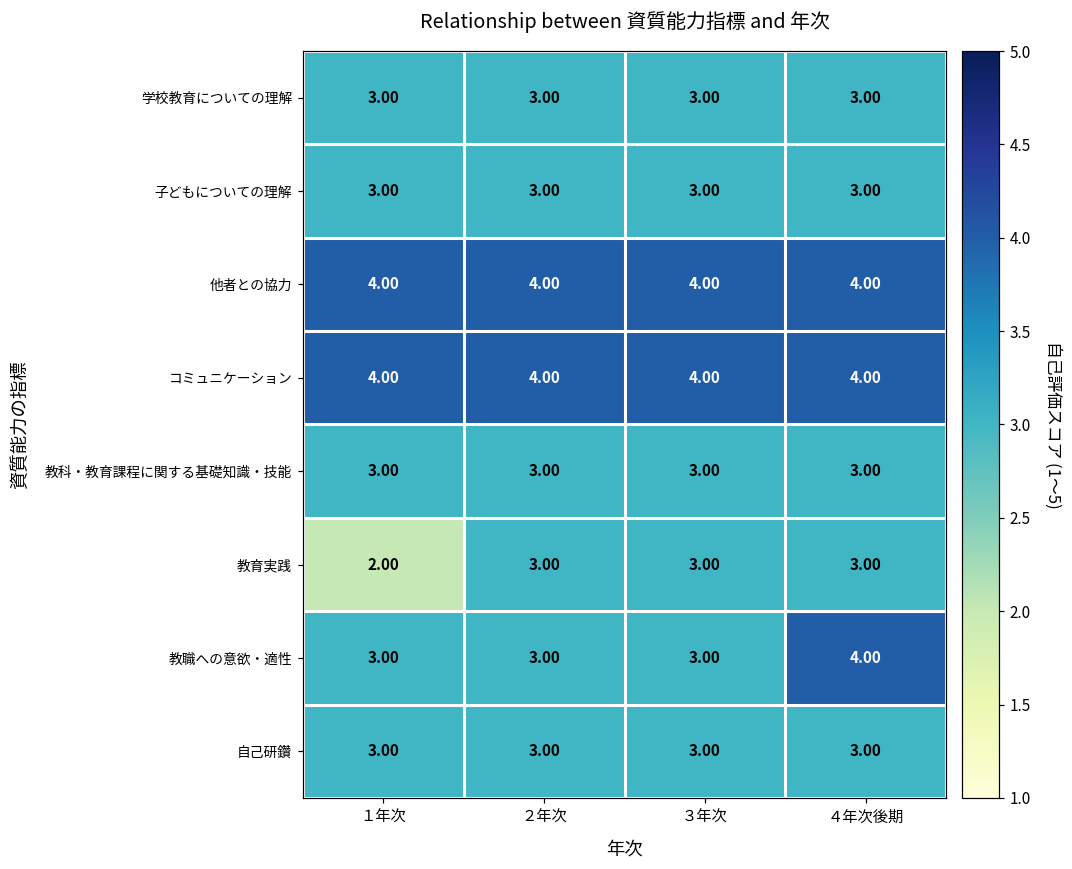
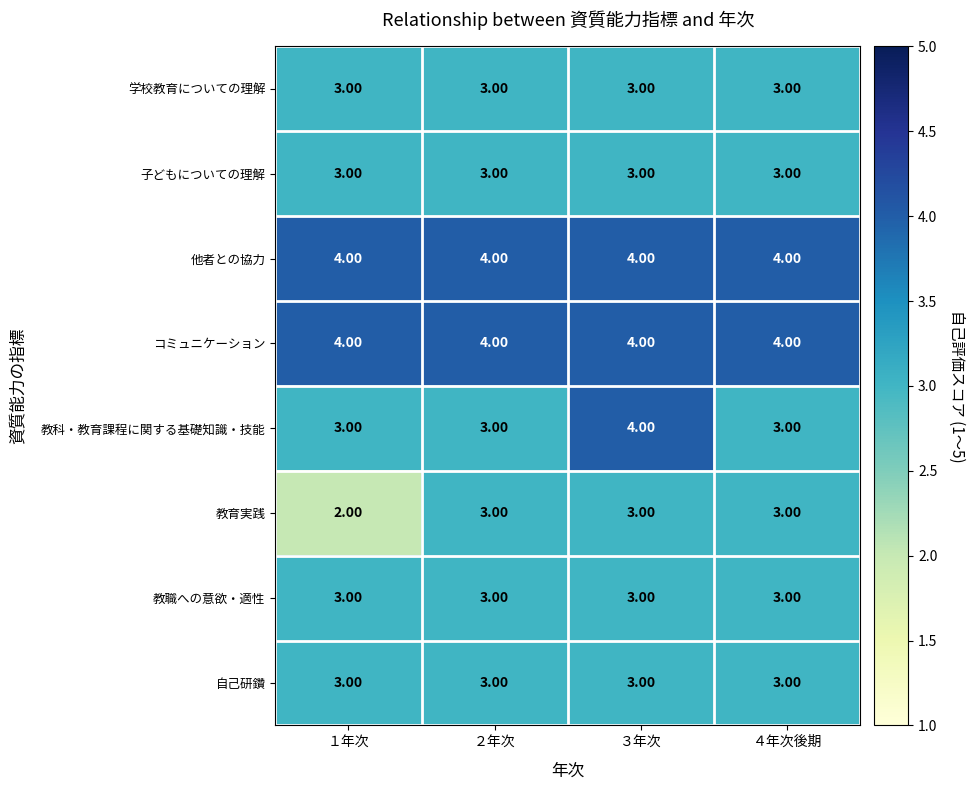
  {
    "学校教育についての理解": {
      "１年次": 3.00,
      "２年次": 3.00,
      "３年次": 3.00,
      "４年次後期": 3.00
    },
    "子どもについての理解": {
      "１年次": 3.00,
      "２年次": 3.00,
      "３年次": 3.00,
      "４年次後期": 3.00
    },
    "他者との協力": {
      "１年次": 4.00,
      "２年次": 4.00,
      "３年次": 4.00,
      "４年次後期": 4.00
    },
    "コミュニケーション": {
      "１年次": 4.00,
      "２年次": 4.00,
      "３年次": 4.00,
      "４年次後期": 4.00
    },
    "教科・教育課程に関する基礎知識・技能": {
      "１年次": 3.00,
      "２年次": 3.00,
-     "３年次": 3.00,
+     "３年次": 4.00,
      "４年次後期": 3.00
    },
    "教育実践": {
      "１年次": 2.00,
      "２年次": 3.00,
      "３年次": 3.00,
      "４年次後期": 3.00
    },
    "教職への意欲・適性": {
      "１年次": 3.00,
      "２年次": 3.00,
      "３年次": 3.00,
-     "４年次後期": 4.00
+     "４年次後期": 3.00
    },
    "自己研鑽": {
      "１年次": 3.00,
      "２年次": 3.00,
      "３年次": 3.00,
      "４年次後期": 3.00
    }
  }
